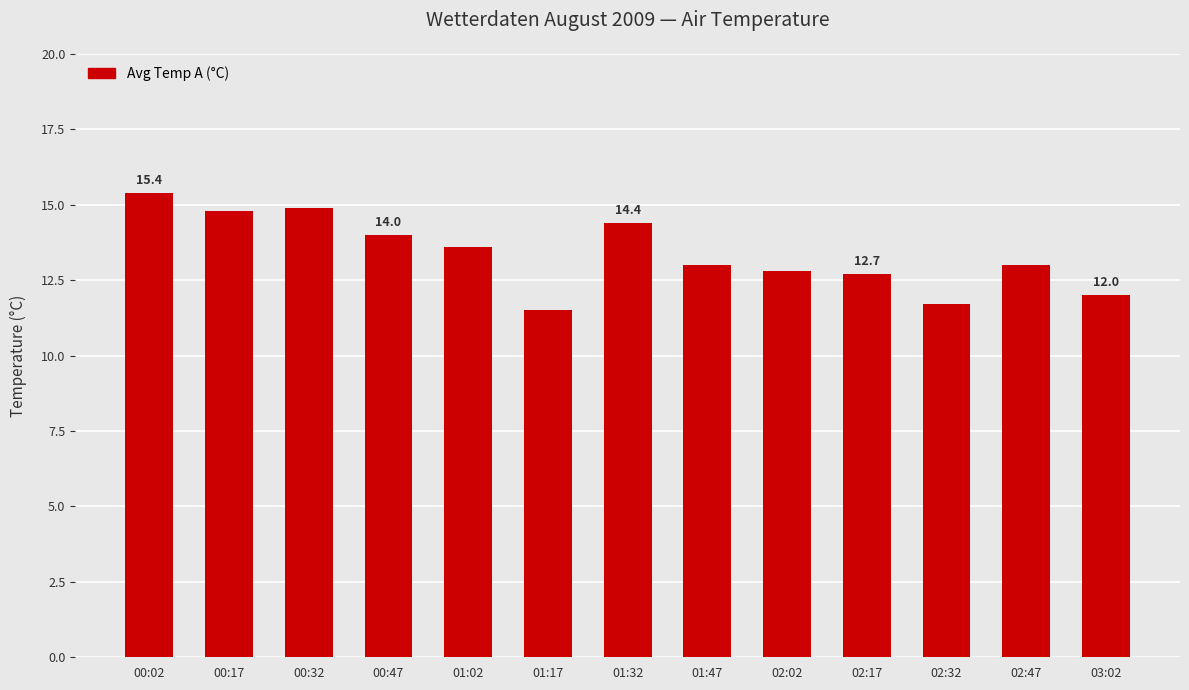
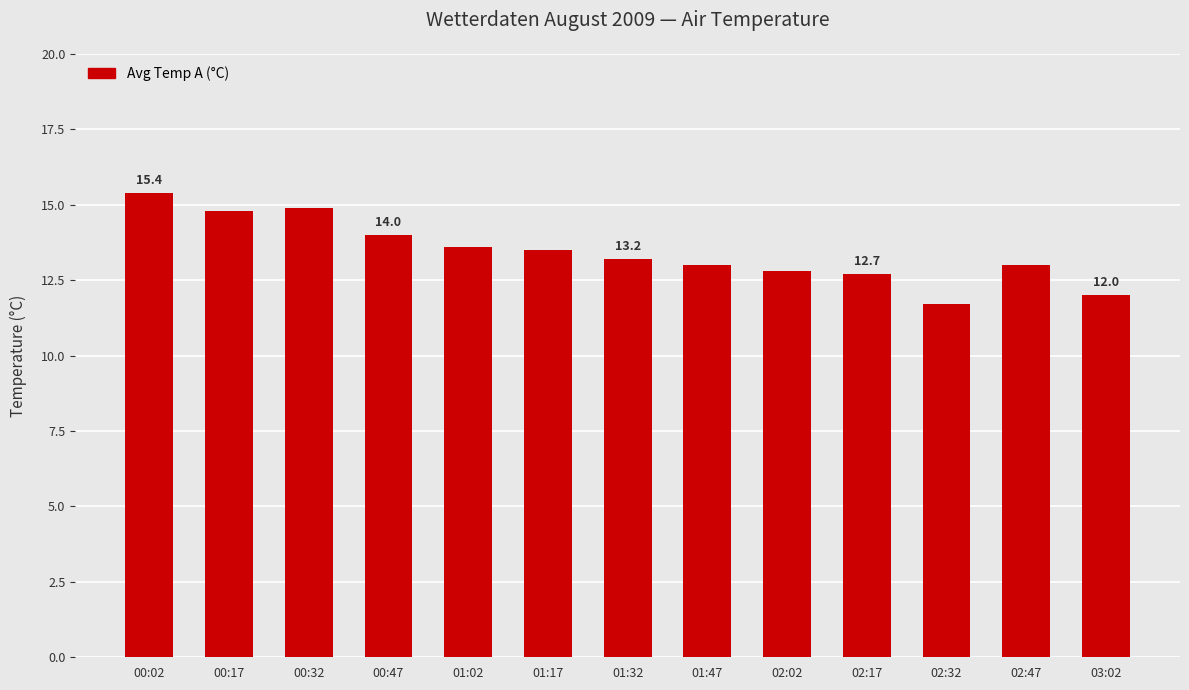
  {
    "00:02": 15.4,
    "00:47": 14.0,
-   "01:17": 11.5,
-   "01:32": 14.4,
+   "01:17": 13.5,
+   "01:32": 13.2,
    "02:17": 12.7,
    "03:02": 12.0
  }
